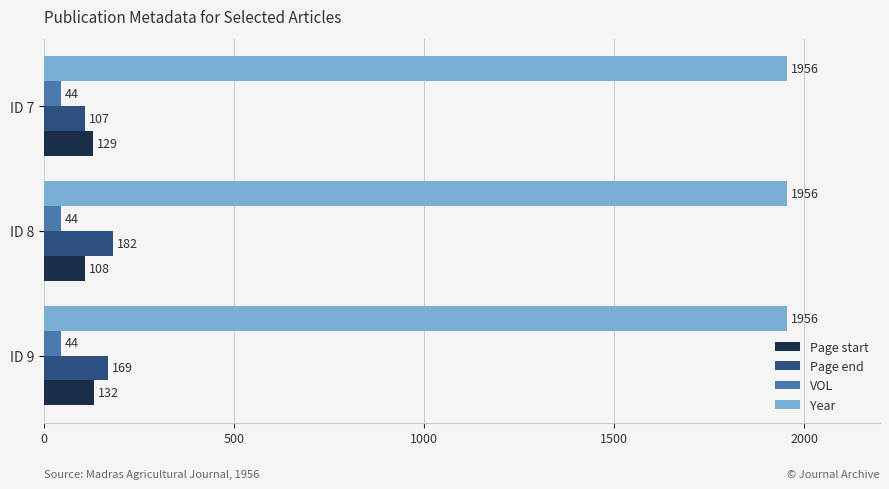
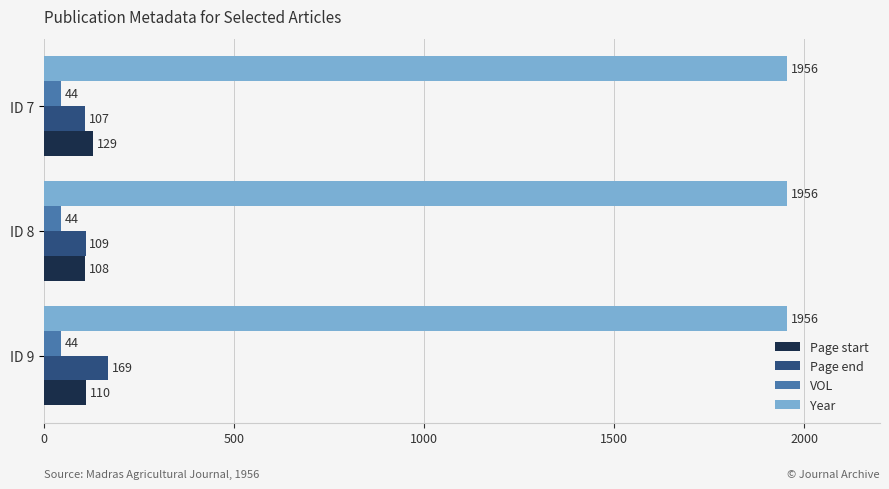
  {
    "Page start": {
      "ID 7": 129,
      "ID 8": 108,
-     "ID 9": 132
+     "ID 9": 110
    },
    "Page end": {
      "ID 7": 107,
-     "ID 8": 182,
+     "ID 8": 109,
      "ID 9": 169
    },
    "VOL": {
      "ID 7": 44,
      "ID 8": 44,
      "ID 9": 44
    },
    "Year": {
      "ID 7": 1956,
      "ID 8": 1956,
      "ID 9": 1956
    }
  }
